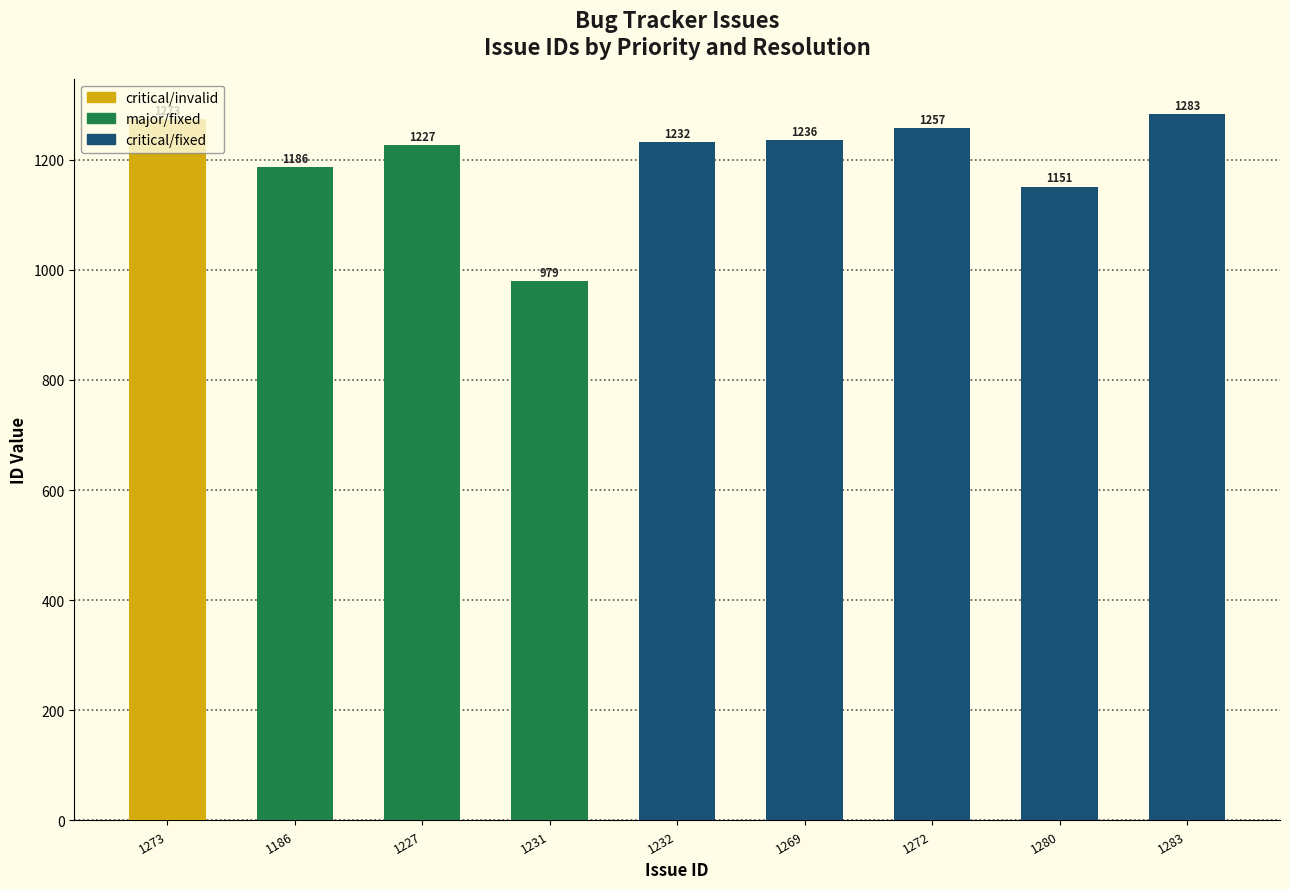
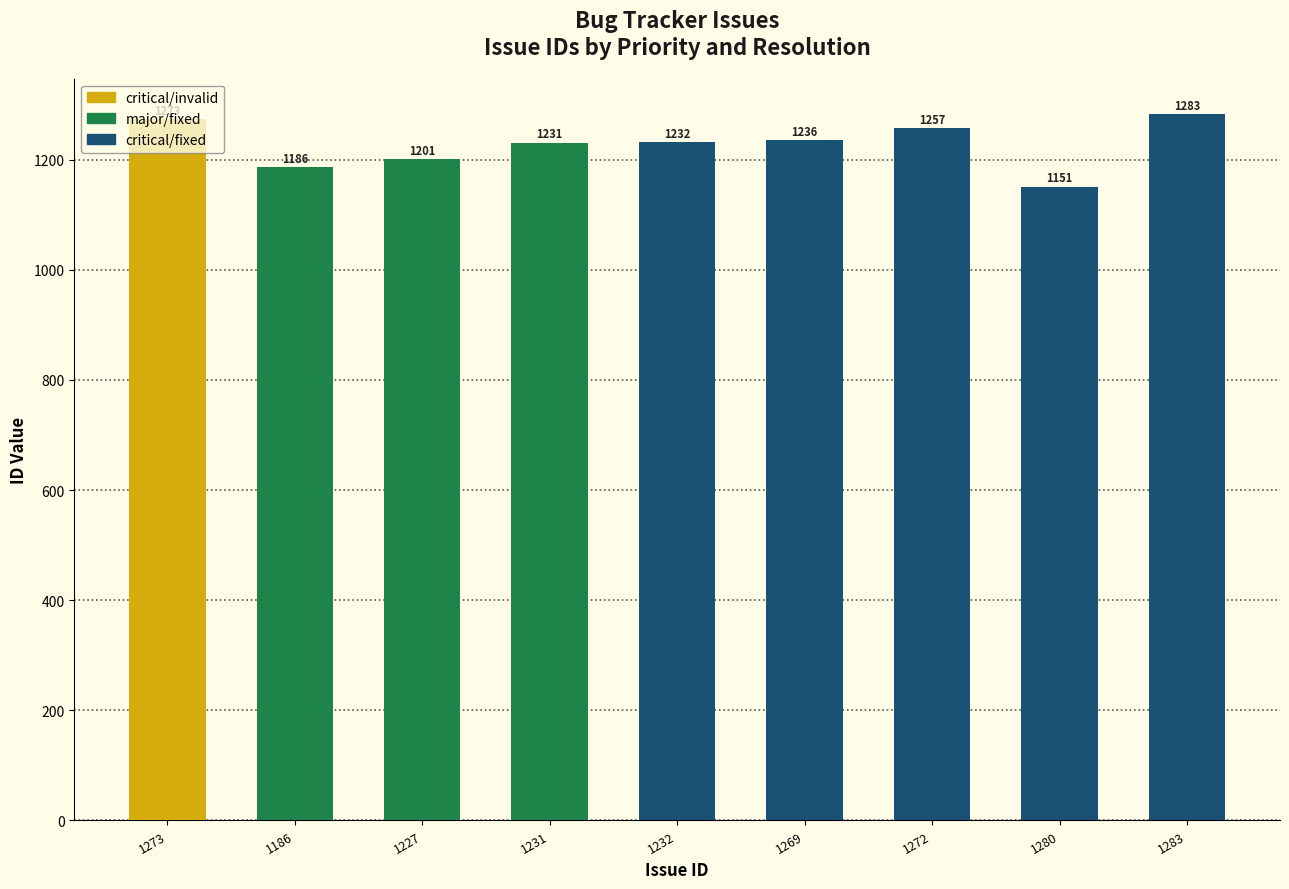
  {
    "1186": 1186,
-   "1227": 1227,
-   "1231": 979,
+   "1227": 1201,
+   "1231": 1231,
    "1232": 1232,
    "1269": 1236,
    "1272": 1257,
    "1280": 1151,
    "1283": 1283
  }
